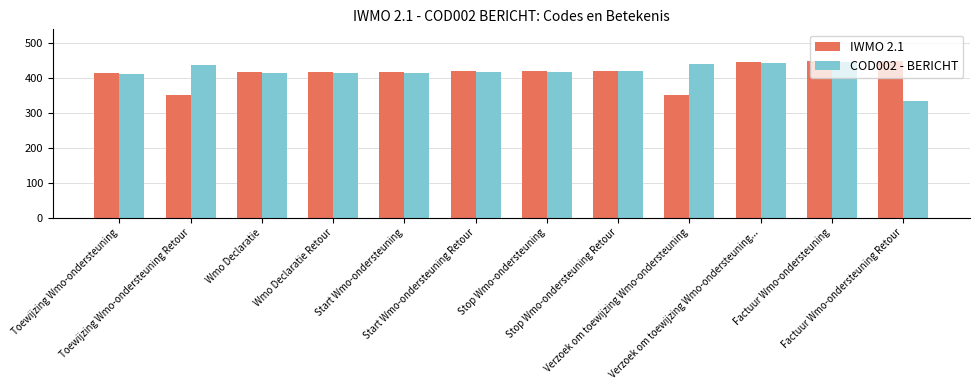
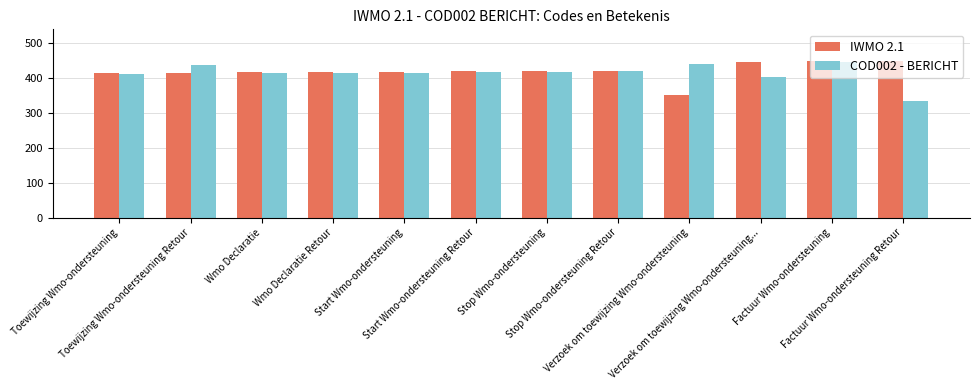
  {
    "IWMO 2.1": {
      "Toewijzing Wmo-ondersteuning": 410,
-     "Toewijzing Wmo-ondersteuning Retour": 350,
+     "Toewijzing Wmo-ondersteuning Retour": 420,
      "Wmo Declaratie": 420,
      "Wmo Declaratie Retour": 420,
      "Start Wmo-ondersteuning": 420,
      "Start Wmo-ondersteuning Retour": 420,
      "Stop Wmo-ondersteuning": 420,
      "Stop Wmo-ondersteuning Retour": 420,
      "Verzoek om toewijzing Wmo-ondersteuning": 350,
      "Verzoek om toewijzing Wmo-ondersteuning...": 450
    },
    "COD002 - BERICHT": {
      "Toewijzing Wmo-ondersteuning": 410,
      "Toewijzing Wmo-ondersteuning Retour": 440,
      "Wmo Declaratie": 410,
      "Wmo Declaratie Retour": 410,
      "Start Wmo-ondersteuning": 420,
      "Start Wmo-ondersteuning Retour": 420,
      "Stop Wmo-ondersteuning": 420,
      "Stop Wmo-ondersteuning Retour": 420,
      "Verzoek om toewijzing Wmo-ondersteuning": 440,
-     "Verzoek om toewijzing Wmo-ondersteuning...": 440,
+     "Verzoek om toewijzing Wmo-ondersteuning...": 400,
      "Factuur Wmo-ondersteuning Retour": 330
    }
  }
